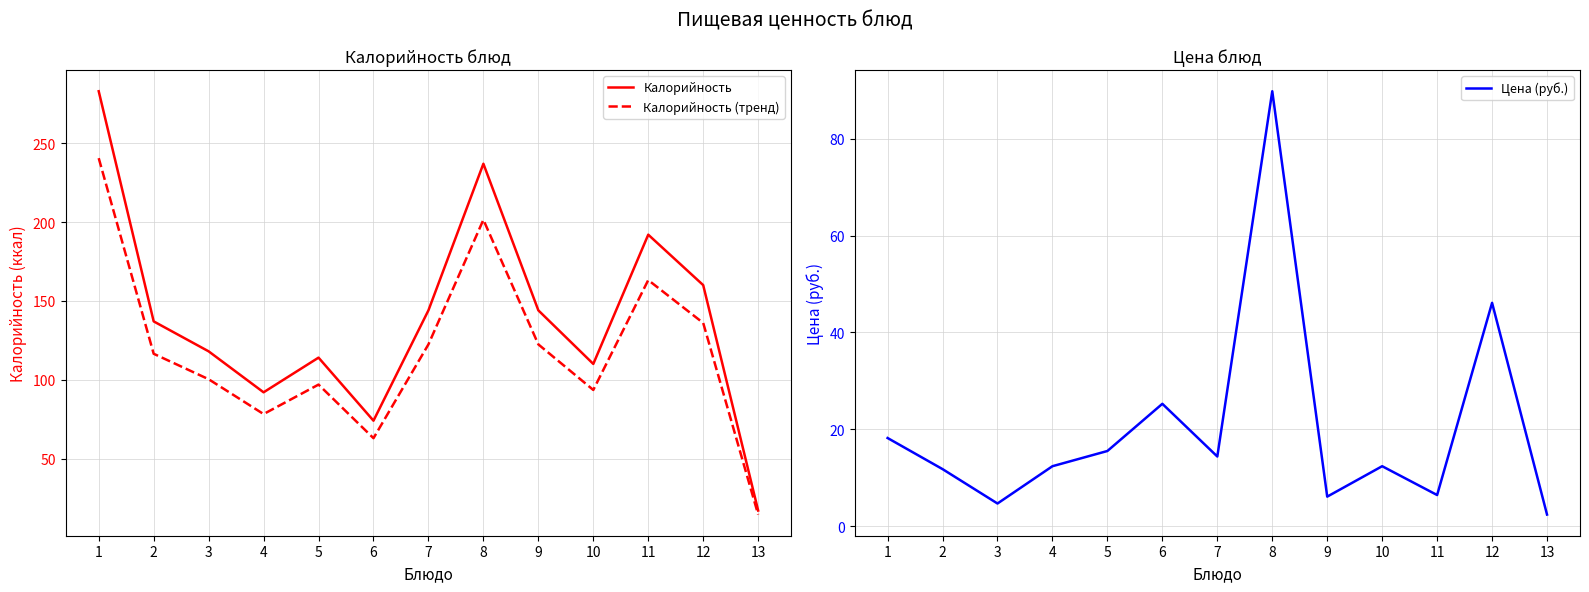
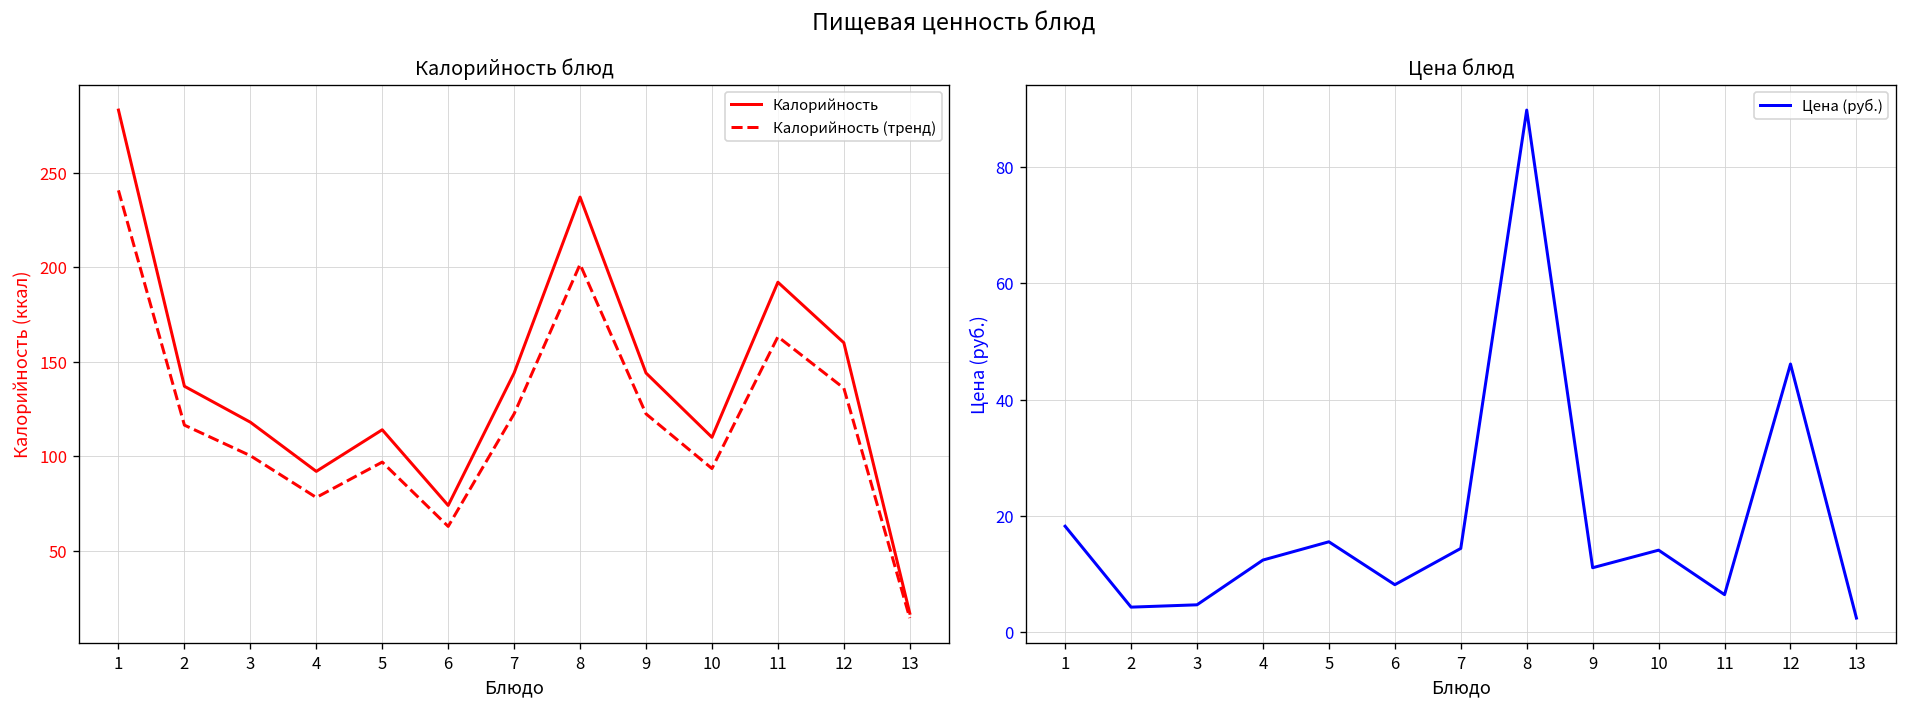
  {
    "Цена блюд": {
      "1": 18,
-     "2": 12,
+     "2": 4,
      "3": 5,
      "4": 12,
      "5": 16,
-     "6": 25,
+     "6": 8,
      "7": 14,
      "8": 90,
-     "9": 6,
-     "10": 12,
+     "9": 11,
+     "10": 14,
      "11": 6,
      "12": 46,
      "13": 2
    }
  }
